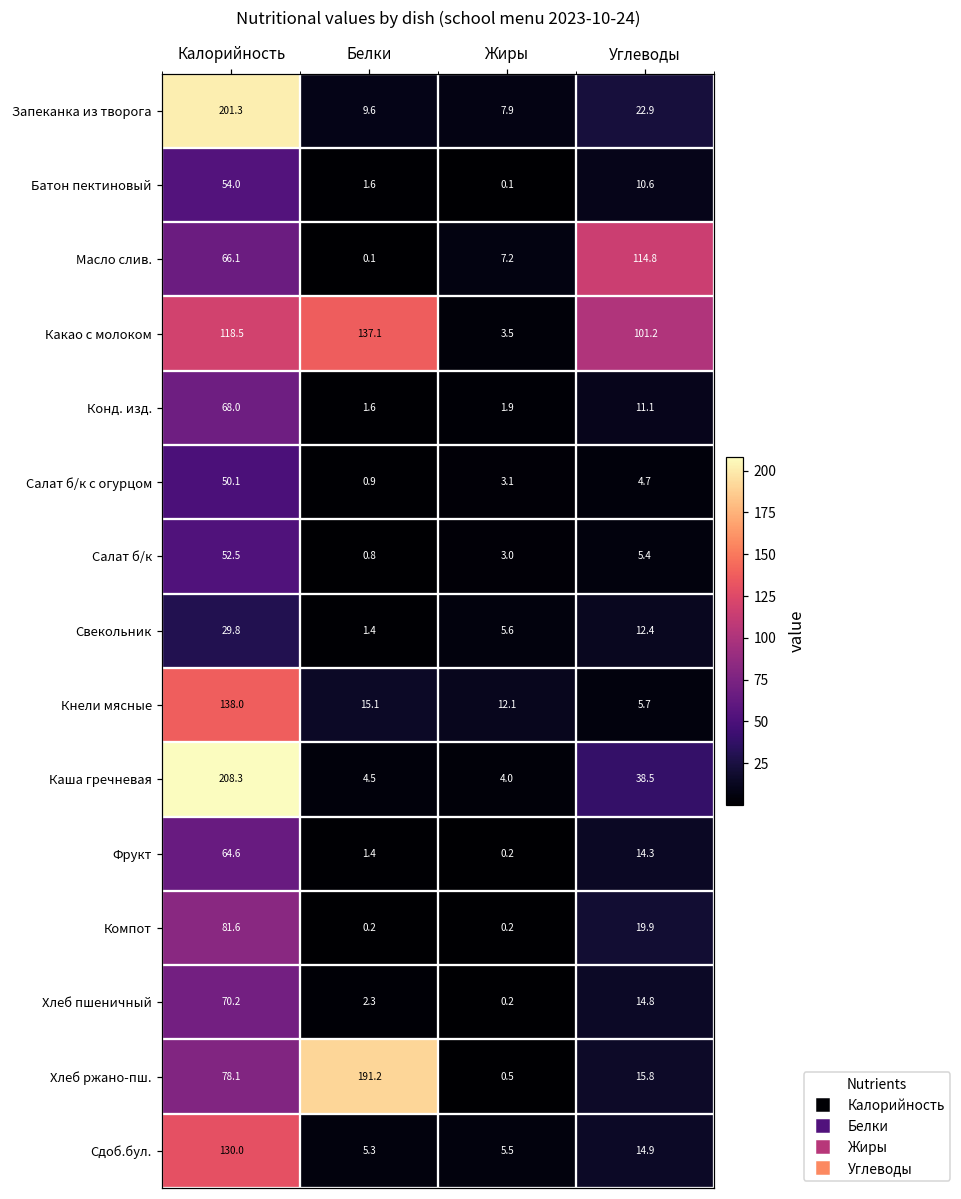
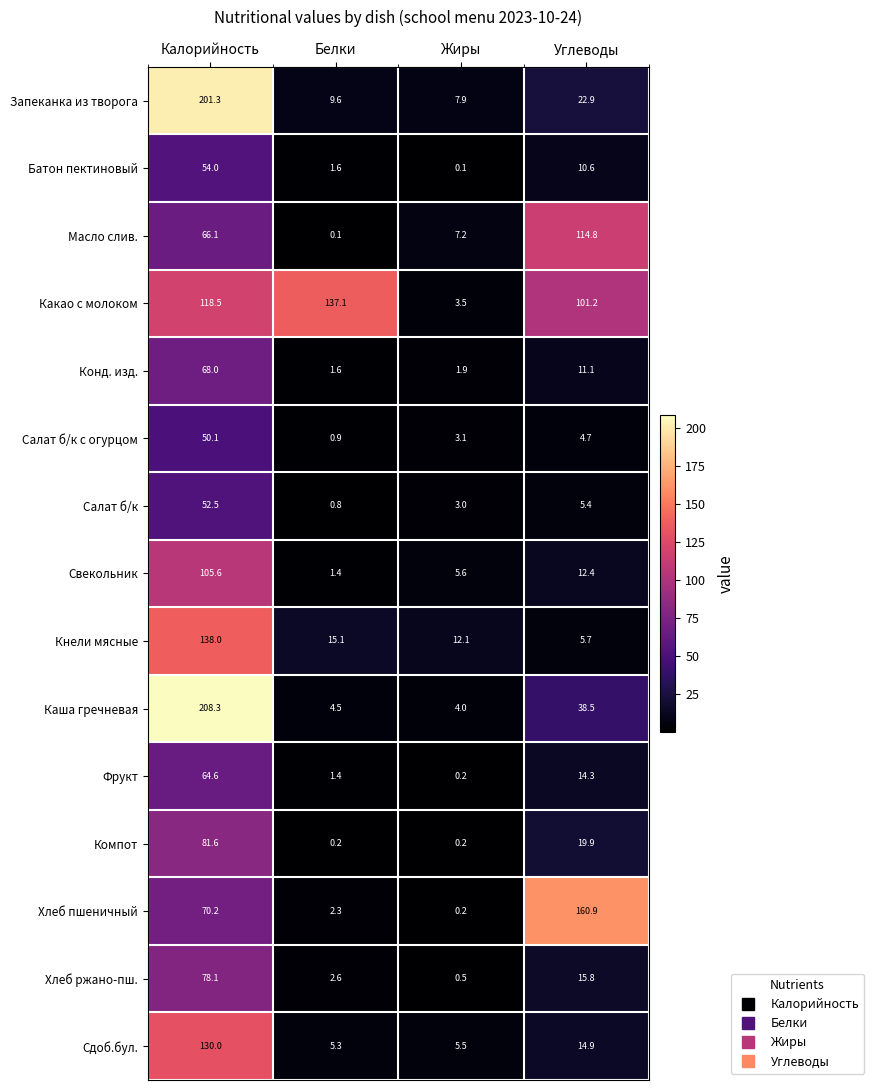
  {
    "Запеканка из творога": {
      "Калорийность": 201.3,
      "Белки": 9.6,
      "Жиры": 7.9,
      "Углеводы": 22.9
    },
    "Батон пектиновый": {
      "Калорийность": 54.0,
      "Белки": 1.6,
      "Жиры": 0.1,
      "Углеводы": 10.6
    },
    "Масло слив.": {
      "Калорийность": 66.1,
      "Белки": 0.1,
      "Жиры": 7.2,
      "Углеводы": 114.8
    },
    "Какао с молоком": {
      "Калорийность": 118.5,
      "Белки": 137.1,
      "Жиры": 3.5,
      "Углеводы": 101.2
    },
    "Конд. изд.": {
      "Калорийность": 68.0,
      "Белки": 1.6,
      "Жиры": 1.9,
      "Углеводы": 11.1
    },
    "Салат б/к с огурцом": {
      "Калорийность": 50.1,
      "Белки": 0.9,
      "Жиры": 3.1,
      "Углеводы": 4.7
    },
    "Салат б/к": {
      "Калорийность": 52.5,
      "Белки": 0.8,
      "Жиры": 3.0,
      "Углеводы": 5.4
    },
    "Свекольник": {
-     "Калорийность": 29.8,
+     "Калорийность": 105.6,
      "Белки": 1.4,
      "Жиры": 5.6,
      "Углеводы": 12.4
    },
    "Кнели мясные": {
      "Калорийность": 138.0,
      "Белки": 15.1,
      "Жиры": 12.1,
      "Углеводы": 5.7
    },
    "Каша гречневая": {
      "Калорийность": 208.3,
      "Белки": 4.5,
      "Жиры": 4.0,
      "Углеводы": 38.5
    },
    "Фрукт": {
      "Калорийность": 64.6,
      "Белки": 1.4,
      "Жиры": 0.2,
      "Углеводы": 14.3
    },
    "Компот": {
      "Калорийность": 81.6,
      "Белки": 0.2,
      "Жиры": 0.2,
      "Углеводы": 19.9
    },
    "Хлеб пшеничный": {
      "Калорийность": 70.2,
      "Белки": 2.3,
      "Жиры": 0.2,
-     "Углеводы": 14.8
+     "Углеводы": 160.9
    },
    "Хлеб ржано-пш.": {
      "Калорийность": 78.1,
-     "Белки": 191.2,
+     "Белки": 2.6,
      "Жиры": 0.5,
      "Углеводы": 15.8
    },
    "Сдоб.бул.": {
      "Калорийность": 130.0,
      "Белки": 5.3,
      "Жиры": 5.5,
      "Углеводы": 14.9
    }
  }
